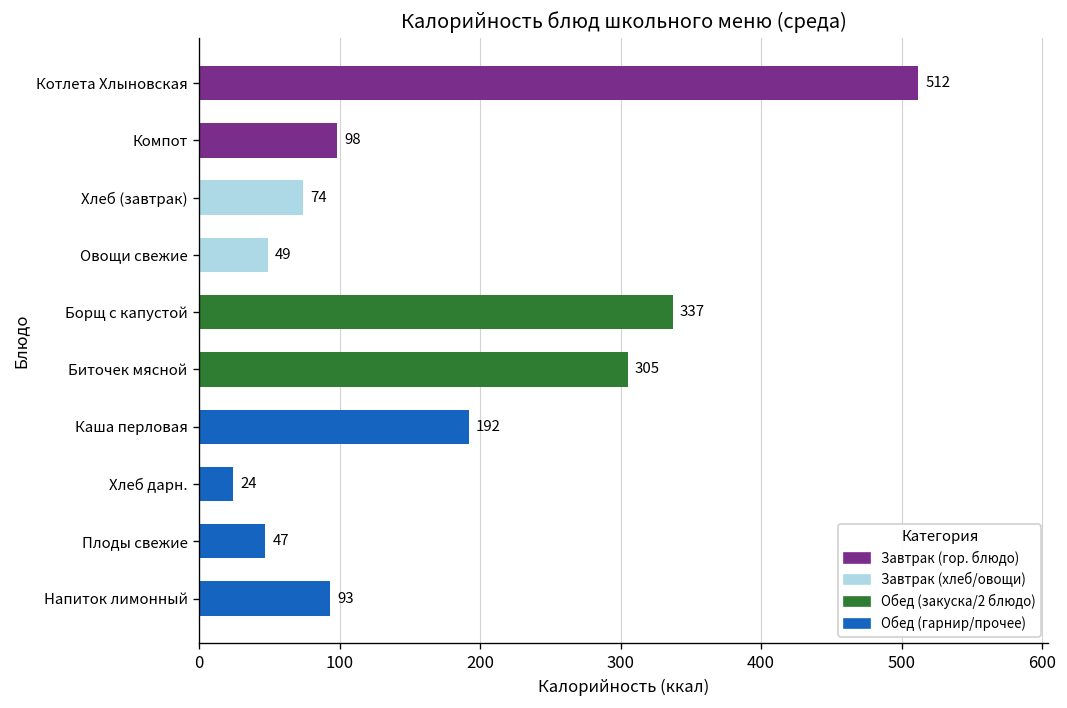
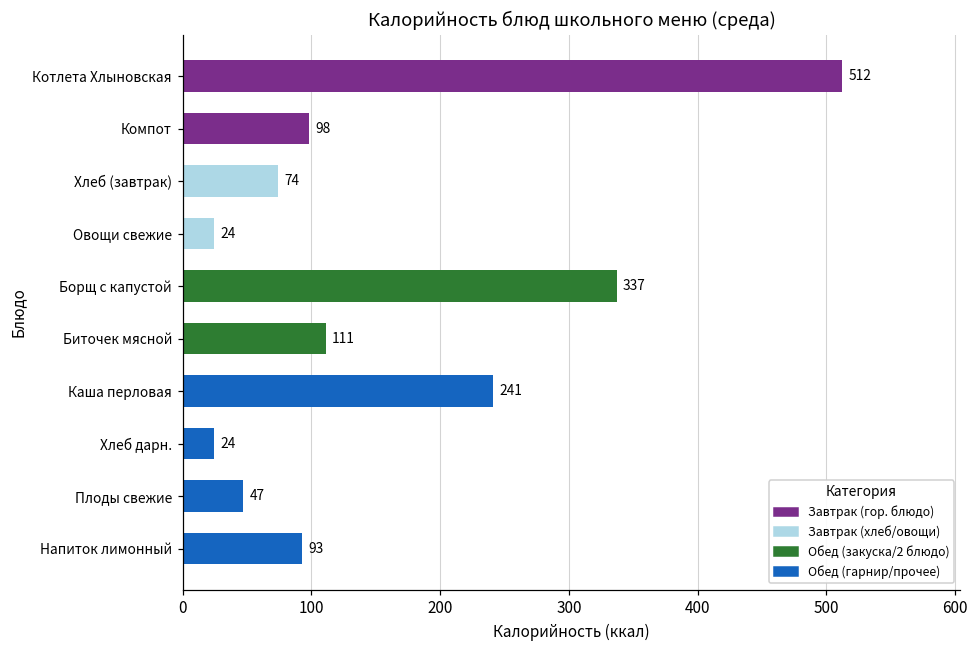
  {
    "Котлета Хлыновская": 512,
    "Компот": 98,
    "Хлеб (завтрак)": 74,
-   "Овощи свежие": 49,
+   "Овощи свежие": 24,
    "Борщ с капустой": 337,
-   "Биточек мясной": 305,
-   "Каша перловая": 192,
+   "Биточек мясной": 111,
+   "Каша перловая": 241,
    "Хлеб дарн.": 24,
    "Плоды свежие": 47,
    "Напиток лимонный": 93
  }
